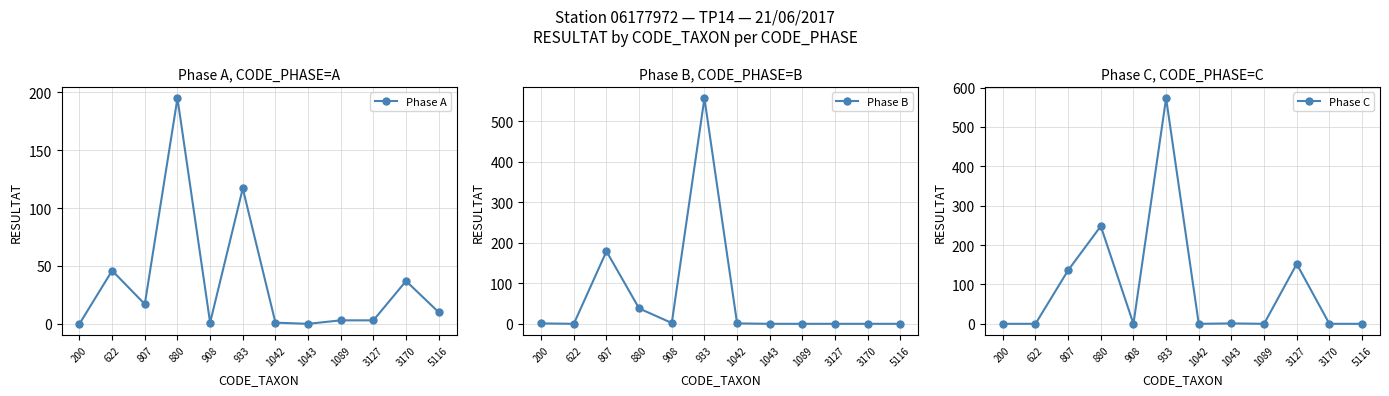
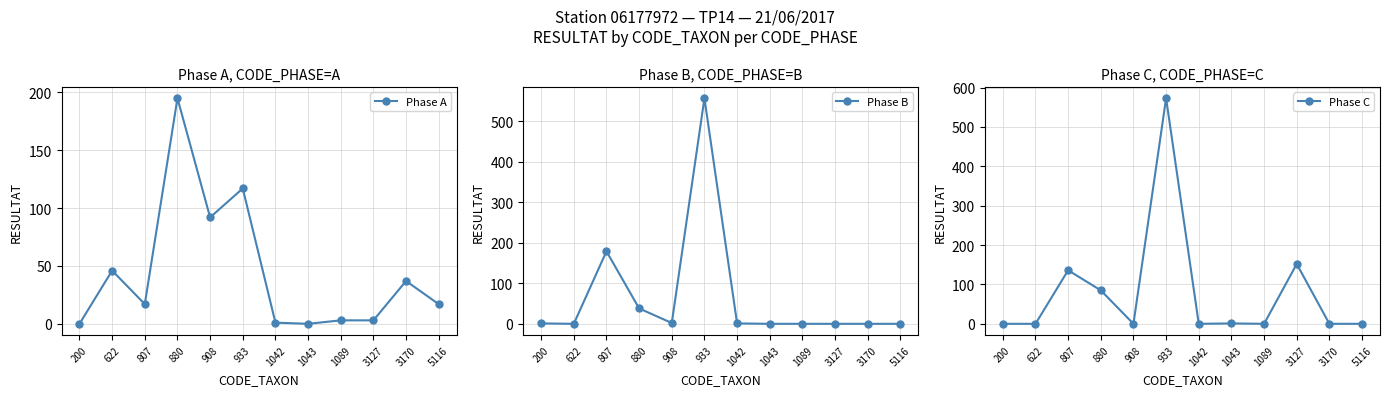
  {
    "Phase A, CODE_PHASE=A": {
      "200": 0,
      "622": 46,
      "807": 17,
      "880": 195,
-     "908": 1,
+     "908": 92,
      "933": 117,
      "1042": 1,
      "1043": 0,
      "1089": 3,
      "3127": 3,
      "3170": 37,
-     "5116": 10
+     "5116": 17
    },
    "Phase B, CODE_PHASE=B": {
      "200": 0,
      "622": 0,
      "807": 180,
      "880": 40,
      "908": 0,
      "933": 560,
      "1042": 0,
      "1043": 0,
      "1089": 0,
      "3127": 0,
      "3170": 0,
      "5116": 0
    },
    "Phase C, CODE_PHASE=C": {
      "200": 0,
      "622": 0,
      "807": 140,
-     "880": 250,
+     "880": 90,
      "908": 0,
      "933": 570,
      "1042": 0,
      "1043": 0,
      "1089": 0,
      "3127": 150,
      "3170": 0,
      "5116": 0
    }
  }
